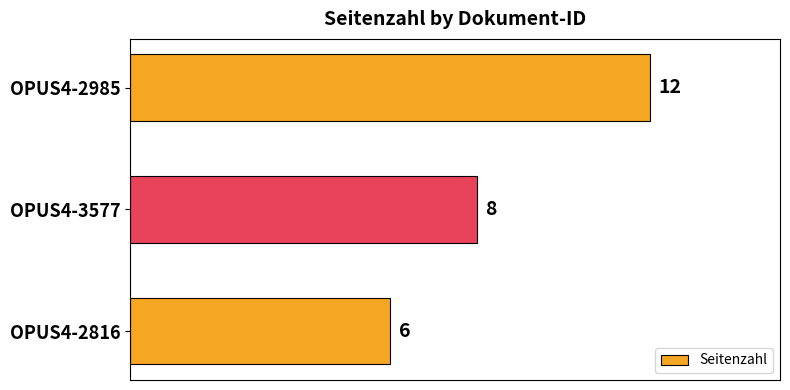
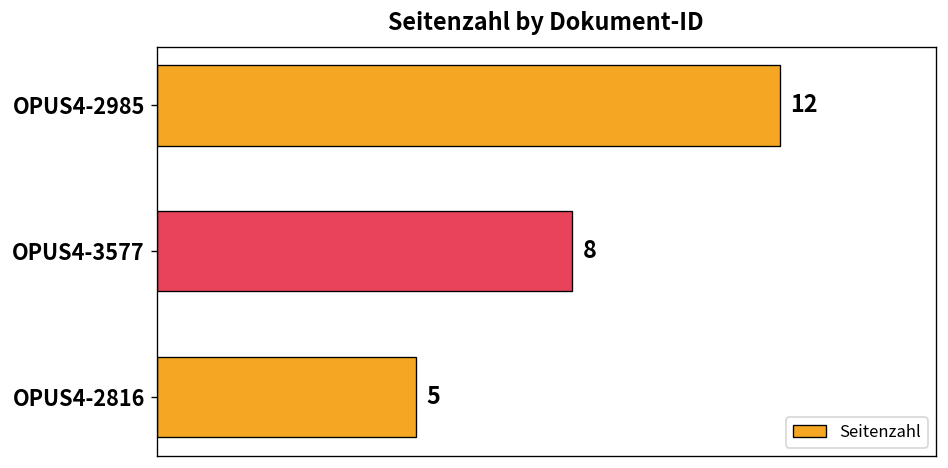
  {
    "OPUS4-2985": 12,
    "OPUS4-3577": 8,
-   "OPUS4-2816": 6
+   "OPUS4-2816": 5
  }
